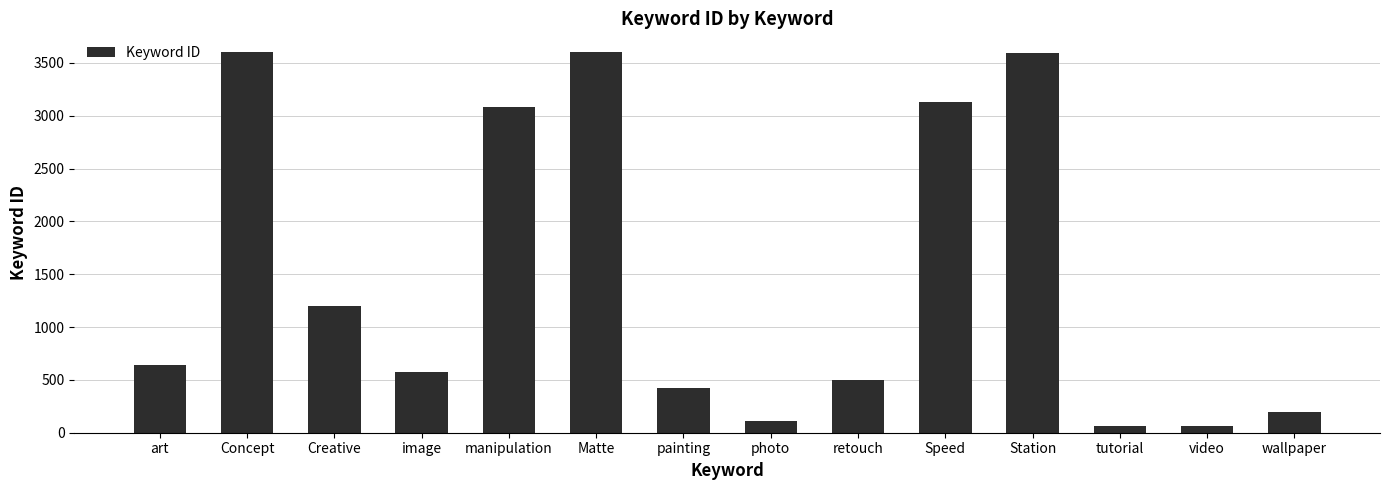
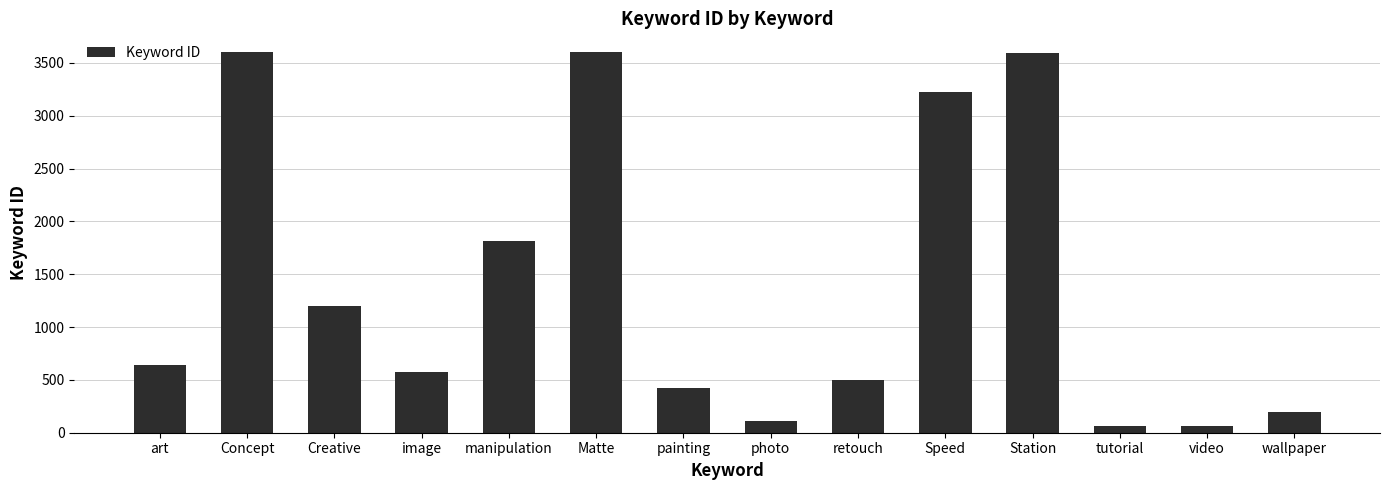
  {
    "art": 640,
    "Concept": 3600,
    "Creative": 1200,
    "image": 570,
-   "manipulation": 3080,
+   "manipulation": 1820,
    "Matte": 3600,
    "painting": 420,
    "photo": 110,
    "retouch": 500,
-   "Speed": 3130,
+   "Speed": 3220,
    "Station": 3600,
    "tutorial": 60,
    "video": 60,
    "wallpaper": 200
  }
